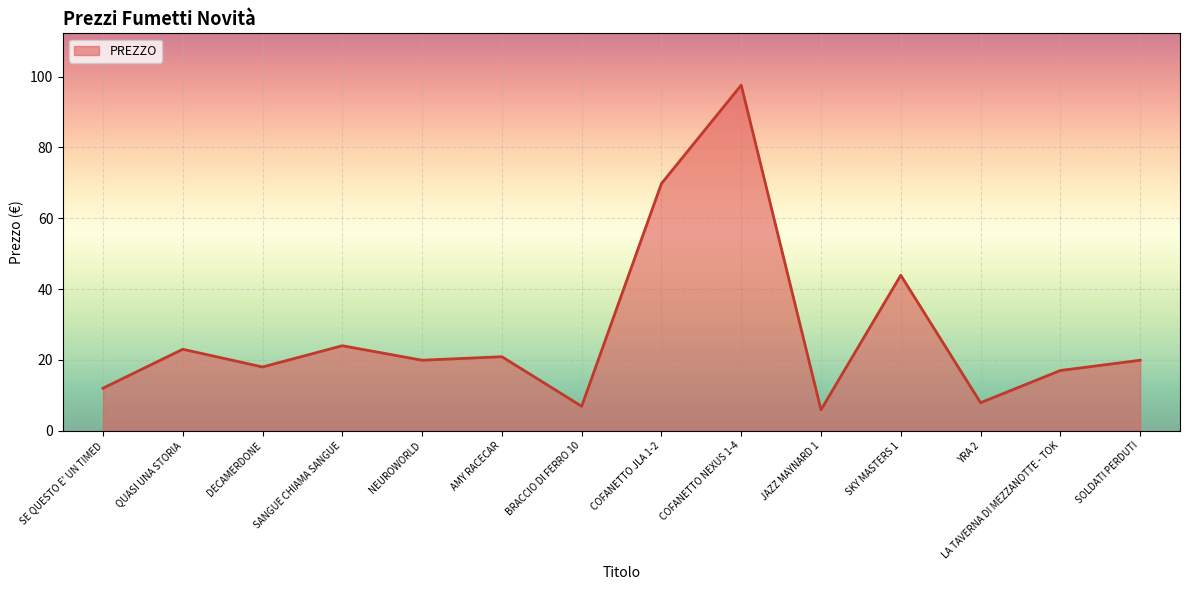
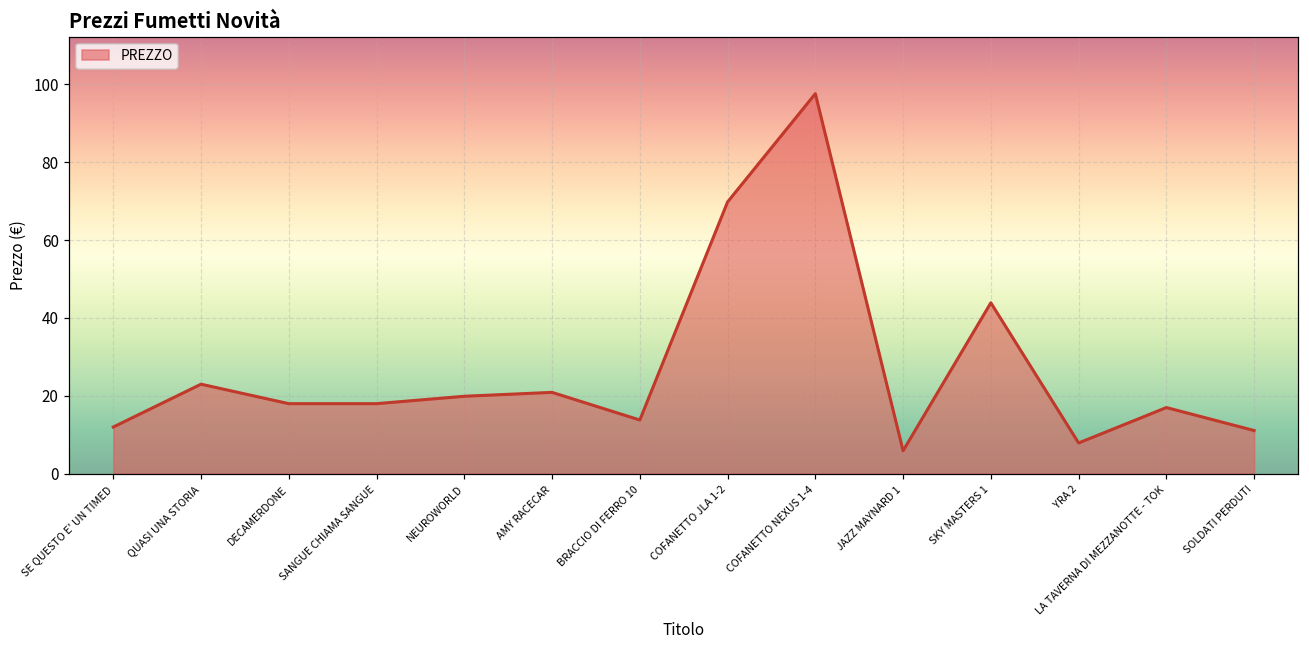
  {
    "SE QUESTO E' UN TIMED": 12,
    "QUASI UNA STORIA": 23,
    "DECAMERDONE": 18,
-   "SANGUE CHIAMA SANGUE": 24,
+   "SANGUE CHIAMA SANGUE": 18,
    "NEUROWORLD": 20,
    "AMY RACECAR": 21,
-   "BRACCIO DI FERRO 10": 7,
+   "BRACCIO DI FERRO 10": 14,
    "COFANETTO JLA 1-2": 70,
    "COFANETTO NEXUS 1-4": 98,
    "JAZZ MAYNARD 1": 6,
    "SKY MASTERS 1": 44,
    "YRA 2": 8,
    "LA TAVERNA DI MEZZANOTTE - TOK": 17,
-   "SOLDATI PERDUTI": 20
+   "SOLDATI PERDUTI": 11
  }
